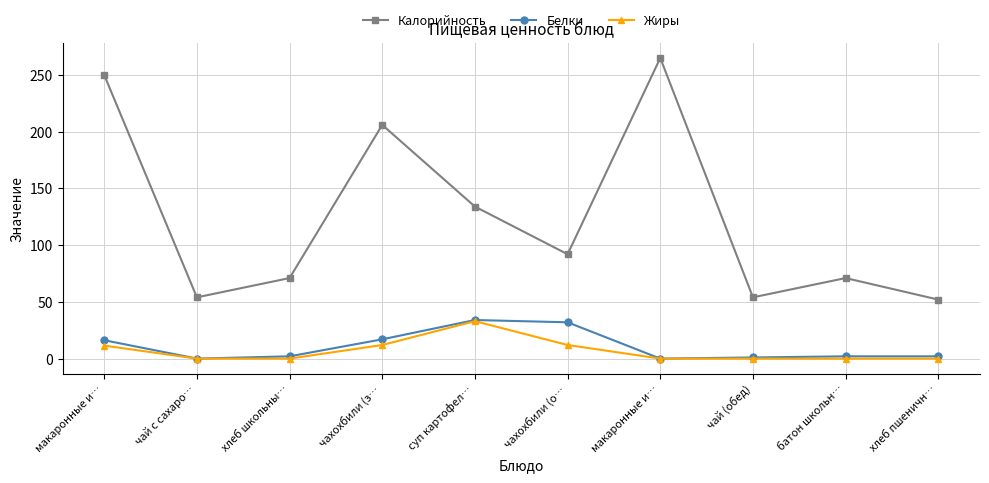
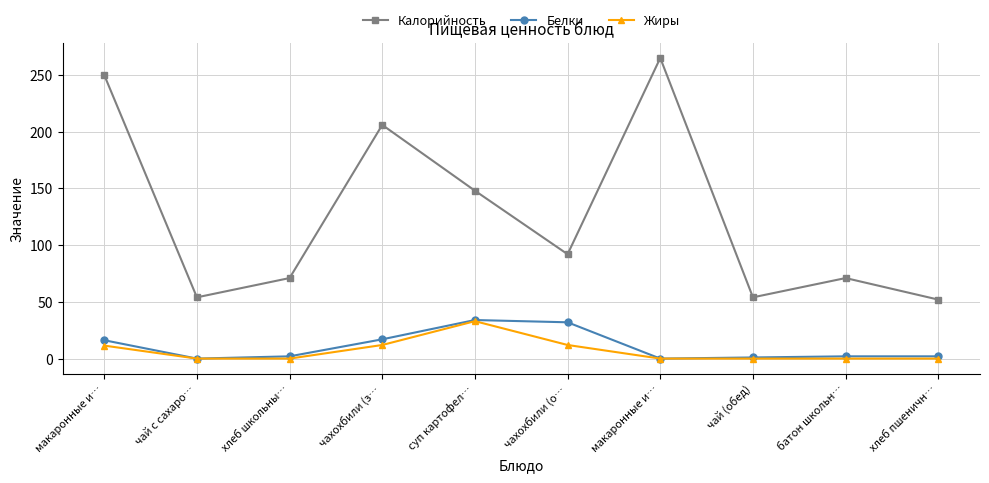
  {
    "Калорийность": {
      "чай с сахаро…": 54,
      "хлеб школьны…": 71,
      "чахохбили (з…": 206,
-     "суп картофел…": 134,
+     "суп картофел…": 148,
      "чахохбили (о…": 92,
      "чай (обед)": 54,
      "батон школьн…": 71,
      "хлеб пшеничн…": 52
    },
    "Белки": {
      "чахохбили (з…": 17,
      "чахохбили (о…": 32
    },
    "Жиры": {
      "чахохбили (з…": 12,
      "чахохбили (о…": 12
    }
  }
